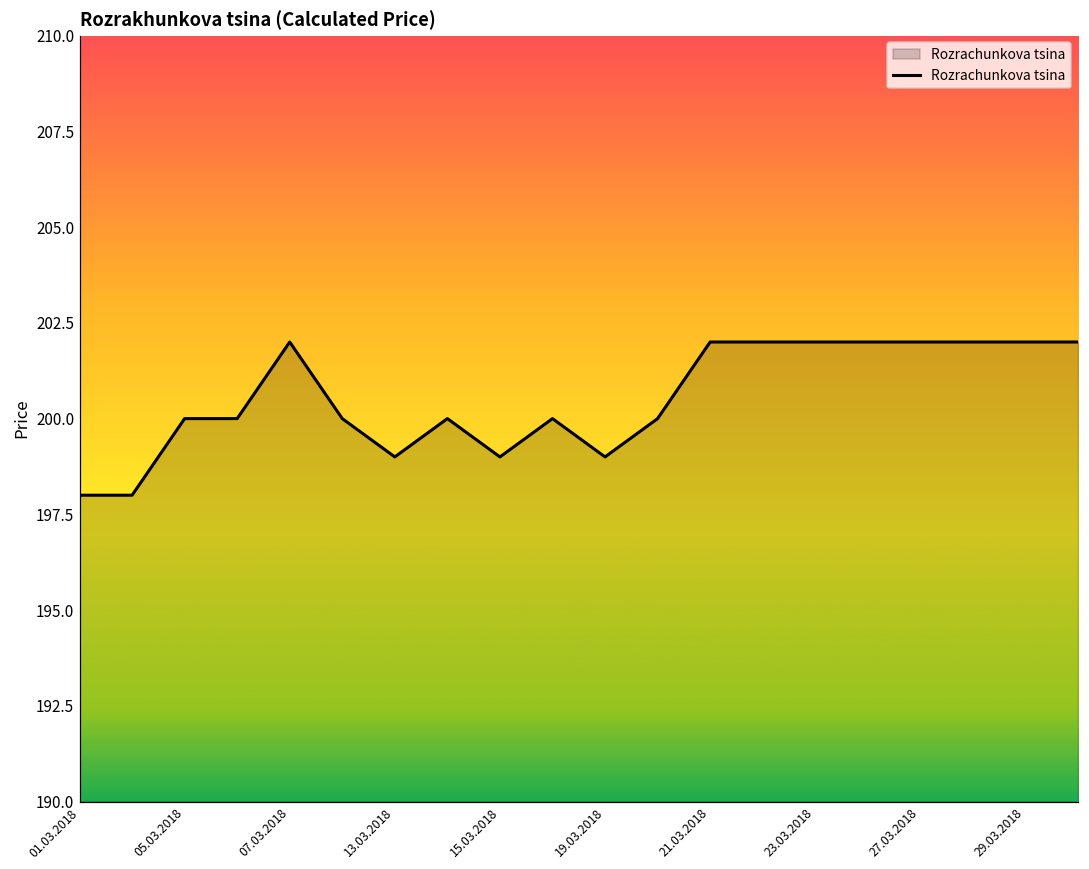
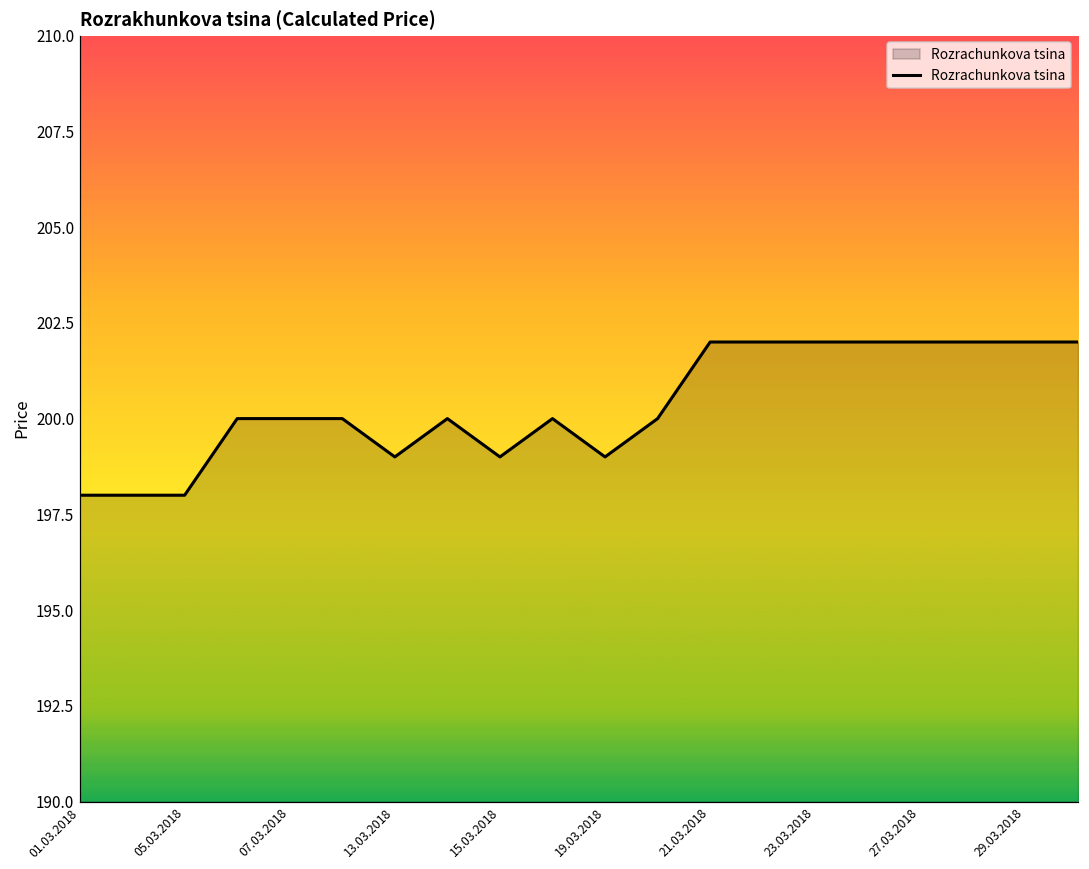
  {
    "01.03.2018": 198,
-   "05.03.2018": 200,
-   "07.03.2018": 202,
+   "05.03.2018": 198,
+   "07.03.2018": 200,
    "13.03.2018": 199,
    "15.03.2018": 199,
    "19.03.2018": 199,
    "21.03.2018": 202,
    "23.03.2018": 202,
    "27.03.2018": 202,
    "29.03.2018": 202
  }
